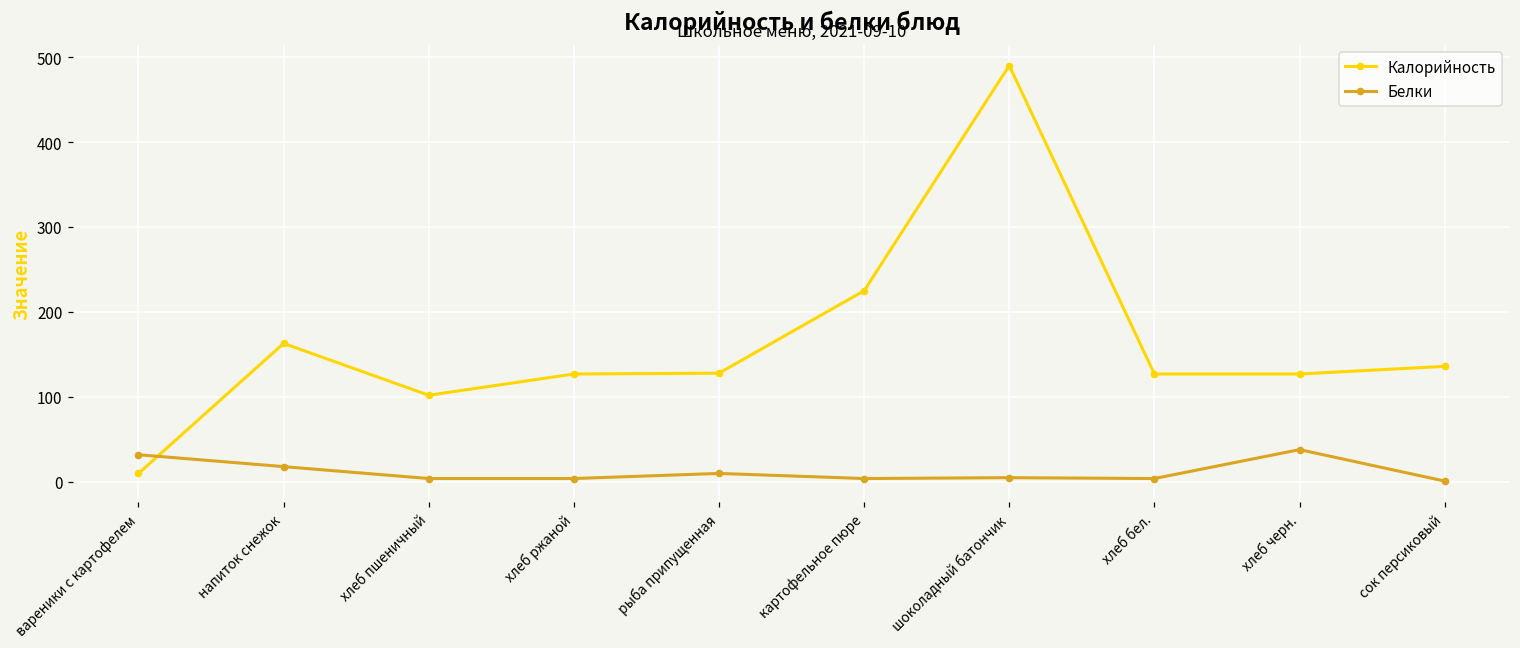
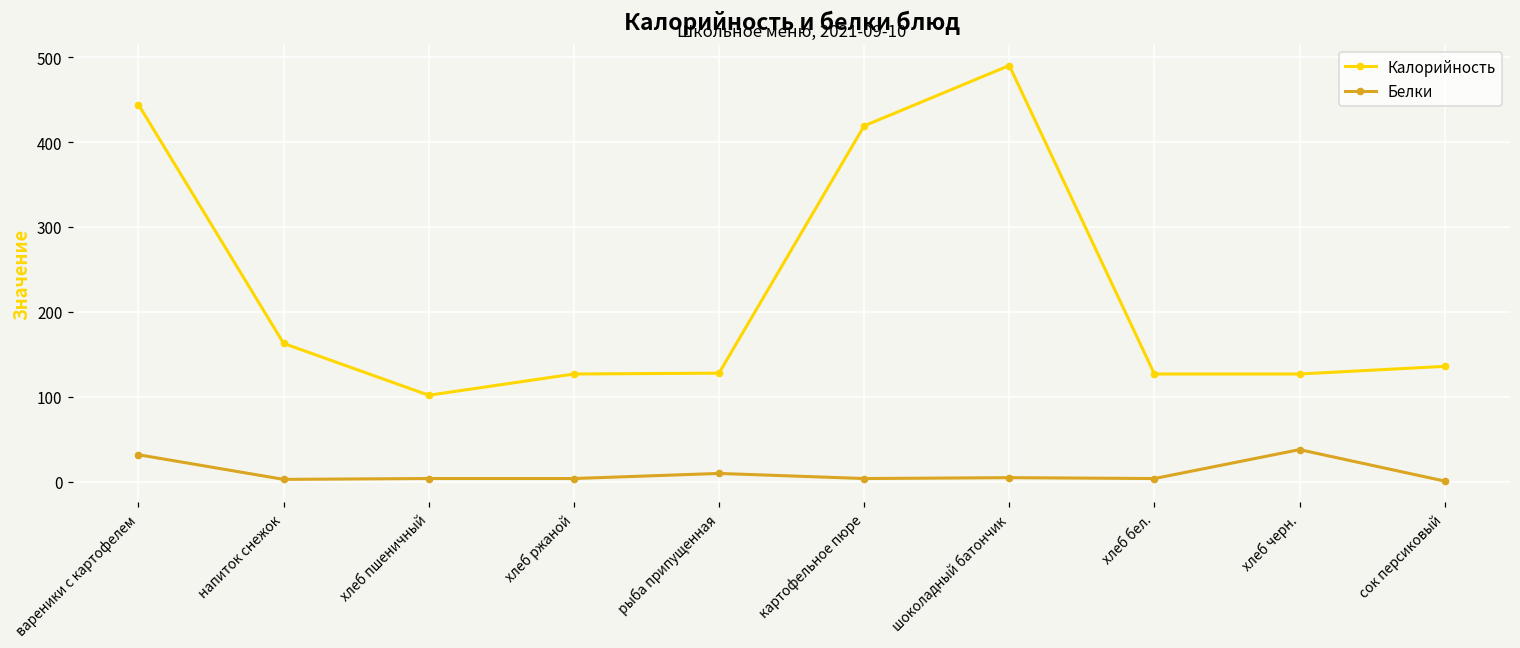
  {
    "Калорийность": {
-     "вареники с картофелем": 10,
+     "вареники с картофелем": 440,
      "напиток снежок": 160,
      "хлеб пшеничный": 100,
      "хлеб ржаной": 130,
      "рыба припущенная": 130,
-     "картофельное пюре": 230,
+     "картофельное пюре": 420,
      "шоколадный батончик": 490,
      "хлеб бел.": 130,
      "хлеб черн.": 130,
      "сок персиковый": 140
    },
    "Белки": {
      "вареники с картофелем": 30,
-     "напиток снежок": 20,
+     "напиток снежок": 0,
      "хлеб пшеничный": 0,
      "хлеб ржаной": 0,
      "рыба припущенная": 10,
      "картофельное пюре": 0,
      "шоколадный батончик": 10,
      "хлеб бел.": 0,
      "хлеб черн.": 40,
      "сок персиковый": 0
    }
  }
